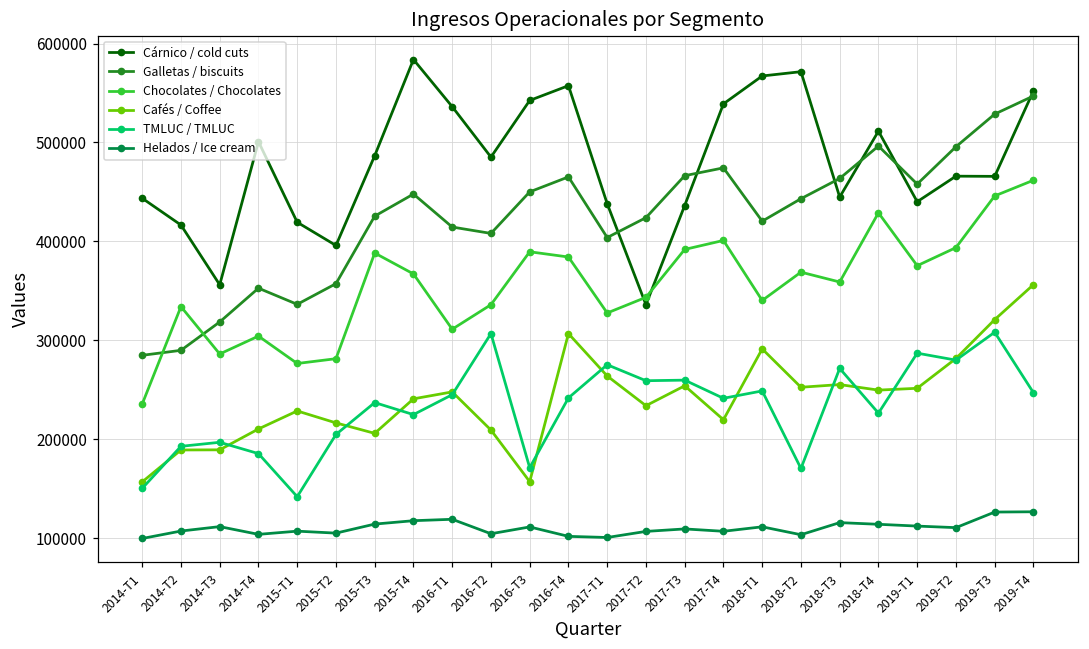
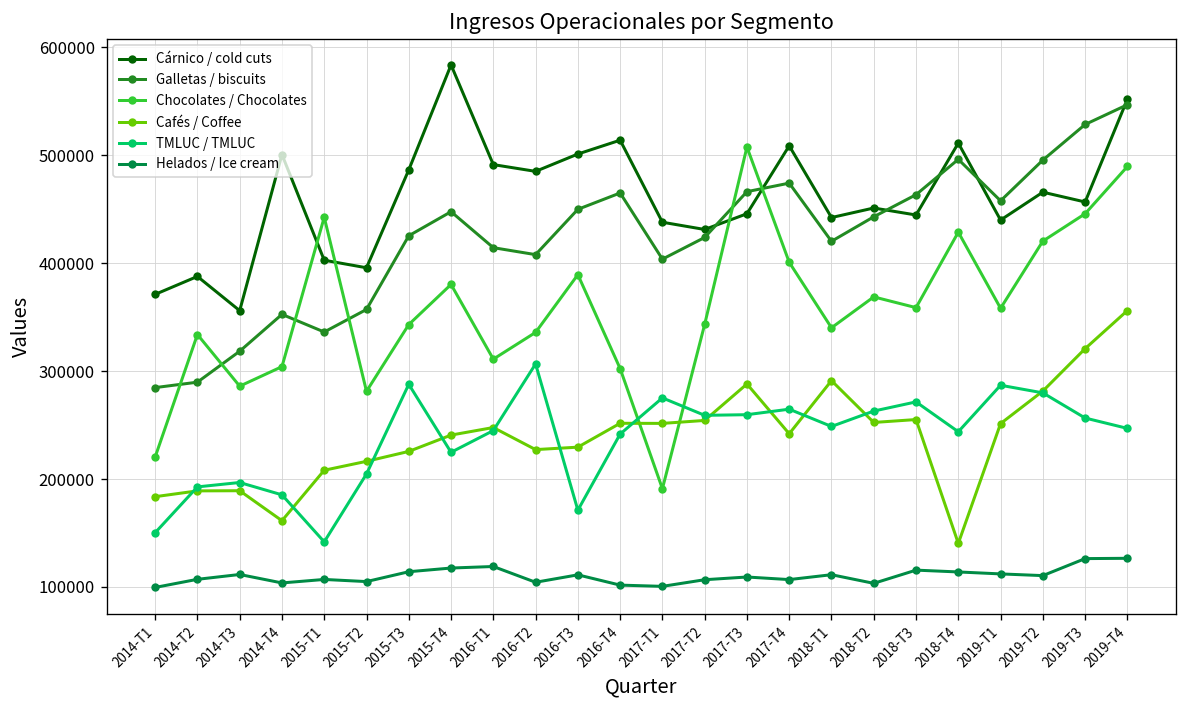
  {
    "Cárnico / cold cuts": {
-     "2014-T1": 440000,
-     "2014-T2": 420000,
+     "2014-T1": 370000,
+     "2014-T2": 390000,
      "2014-T3": 360000,
-     "2015-T1": 420000,
+     "2015-T1": 400000,
      "2015-T2": 400000,
      "2015-T3": 490000,
      "2015-T4": 580000,
-     "2016-T1": 540000,
+     "2016-T1": 490000,
      "2016-T2": 490000,
-     "2016-T3": 540000,
-     "2016-T4": 560000,
+     "2016-T3": 500000,
+     "2016-T4": 510000,
      "2017-T1": 440000,
-     "2017-T2": 340000,
-     "2017-T3": 440000,
-     "2017-T4": 540000,
-     "2018-T1": 570000,
-     "2018-T2": 570000,
+     "2017-T2": 430000,
+     "2017-T3": 450000,
+     "2017-T4": 510000,
+     "2018-T1": 440000,
+     "2018-T2": 450000,
      "2018-T3": 440000,
      "2018-T4": 510000,
      "2019-T1": 440000,
      "2019-T2": 470000,
-     "2019-T3": 470000,
+     "2019-T3": 460000,
      "2019-T4": 550000
    },
    "Chocolates / Chocolates": {
-     "2014-T1": 240000,
+     "2014-T1": 220000,
      "2014-T2": 330000,
      "2014-T3": 290000,
      "2014-T4": 300000,
-     "2015-T1": 280000,
+     "2015-T1": 440000,
      "2015-T2": 280000,
-     "2015-T3": 390000,
-     "2015-T4": 370000,
+     "2015-T3": 340000,
+     "2015-T4": 380000,
      "2016-T1": 310000,
      "2016-T2": 340000,
      "2016-T3": 390000,
-     "2016-T4": 380000,
-     "2017-T1": 330000,
+     "2016-T4": 300000,
+     "2017-T1": 190000,
      "2017-T2": 340000,
-     "2017-T3": 390000,
+     "2017-T3": 510000,
      "2017-T4": 400000,
      "2018-T1": 340000,
      "2018-T2": 370000,
      "2018-T3": 360000,
      "2018-T4": 430000,
-     "2019-T1": 380000,
-     "2019-T2": 390000,
+     "2019-T1": 360000,
+     "2019-T2": 420000,
      "2019-T3": 450000,
-     "2019-T4": 460000
+     "2019-T4": 490000
    },
    "Cafés / Coffee": {
-     "2014-T1": 160000,
+     "2014-T1": 180000,
      "2014-T2": 190000,
      "2014-T3": 190000,
-     "2014-T4": 210000,
-     "2015-T1": 230000,
+     "2014-T4": 160000,
+     "2015-T1": 210000,
      "2015-T2": 220000,
-     "2015-T3": 210000,
+     "2015-T3": 230000,
      "2015-T4": 240000,
-     "2016-T2": 210000,
-     "2016-T3": 160000,
-     "2016-T4": 310000,
-     "2017-T1": 260000,
-     "2017-T2": 230000,
-     "2017-T3": 250000,
-     "2017-T4": 220000,
+     "2016-T2": 230000,
+     "2016-T3": 230000,
+     "2016-T4": 250000,
+     "2017-T1": 250000,
+     "2017-T2": 250000,
+     "2017-T3": 290000,
+     "2017-T4": 240000,
      "2018-T1": 290000,
      "2018-T2": 250000,
      "2018-T3": 260000,
-     "2018-T4": 250000,
+     "2018-T4": 140000,
      "2019-T1": 250000,
      "2019-T3": 320000,
      "2019-T4": 360000
    },
    "TMLUC / TMLUC": {
      "2014-T1": 150000,
      "2014-T2": 190000,
      "2014-T3": 200000,
      "2014-T4": 190000,
      "2015-T1": 140000,
      "2015-T2": 200000,
-     "2015-T3": 240000,
+     "2015-T3": 290000,
      "2015-T4": 220000,
      "2016-T2": 310000,
      "2016-T3": 170000,
      "2016-T4": 240000,
      "2017-T1": 280000,
      "2017-T2": 260000,
      "2017-T3": 260000,
-     "2017-T4": 240000,
+     "2017-T4": 260000,
      "2018-T1": 250000,
-     "2018-T2": 170000,
+     "2018-T2": 260000,
      "2018-T3": 270000,
-     "2018-T4": 230000,
+     "2018-T4": 240000,
      "2019-T1": 290000,
-     "2019-T3": 310000,
+     "2019-T3": 260000,
      "2019-T4": 250000
    }
  }
